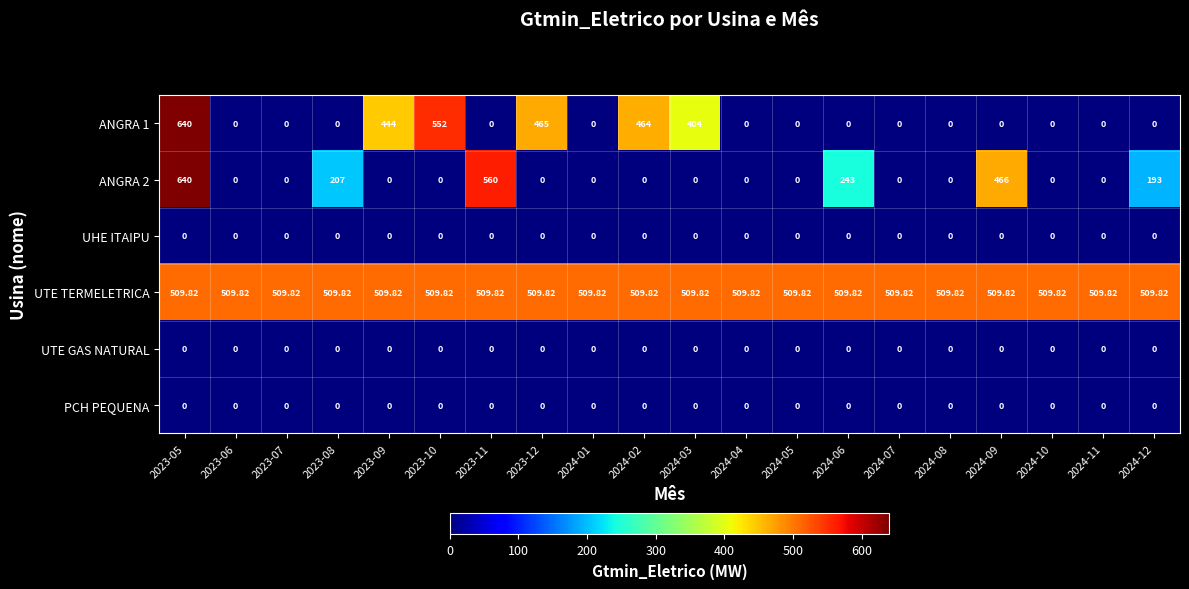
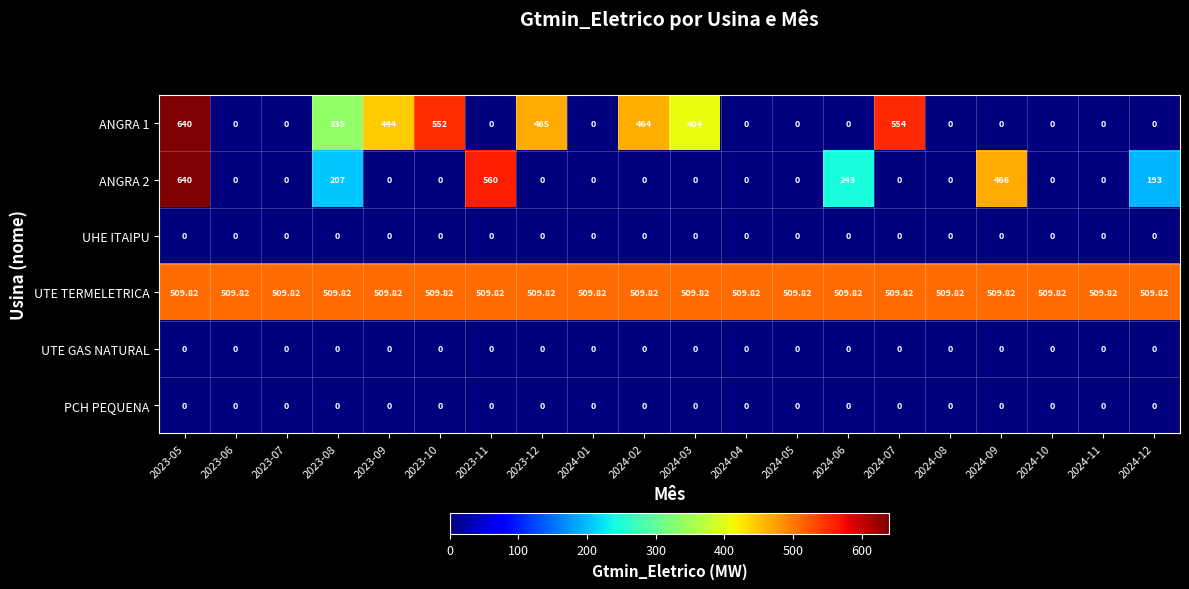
  {
    "ANGRA 1": {
      "2023-05": 640,
      "2023-06": 0,
      "2023-07": 0,
-     "2023-08": 0,
+     "2023-08": 335,
      "2023-09": 444,
      "2023-10": 552,
      "2023-11": 0,
      "2023-12": 465,
      "2024-01": 0,
      "2024-02": 464,
      "2024-03": 404,
      "2024-04": 0,
      "2024-05": 0,
      "2024-06": 0,
-     "2024-07": 0,
+     "2024-07": 554,
      "2024-08": 0,
      "2024-09": 0,
      "2024-10": 0,
      "2024-11": 0,
      "2024-12": 0
    },
    "ANGRA 2": {
      "2023-05": 640,
      "2023-06": 0,
      "2023-07": 0,
      "2023-08": 207,
      "2023-09": 0,
      "2023-10": 0,
      "2023-11": 560,
      "2023-12": 0,
      "2024-01": 0,
      "2024-02": 0,
      "2024-03": 0,
      "2024-04": 0,
      "2024-05": 0,
      "2024-06": 243,
      "2024-07": 0,
      "2024-08": 0,
      "2024-09": 466,
      "2024-10": 0,
      "2024-11": 0,
      "2024-12": 193
    },
    "UHE ITAIPU": {
      "2023-05": 0,
      "2023-06": 0,
      "2023-07": 0,
      "2023-08": 0,
      "2023-09": 0,
      "2023-10": 0,
      "2023-11": 0,
      "2023-12": 0,
      "2024-01": 0,
      "2024-02": 0,
      "2024-03": 0,
      "2024-04": 0,
      "2024-05": 0,
      "2024-06": 0,
      "2024-07": 0,
      "2024-08": 0,
      "2024-09": 0,
      "2024-10": 0,
      "2024-11": 0,
      "2024-12": 0
    },
    "UTE TERMELETRICA": {
      "2023-05": 509.82,
      "2023-06": 509.82,
      "2023-07": 509.82,
      "2023-08": 509.82,
      "2023-09": 509.82,
      "2023-10": 509.82,
      "2023-11": 509.82,
      "2023-12": 509.82,
      "2024-01": 509.82,
      "2024-02": 509.82,
      "2024-03": 509.82,
      "2024-04": 509.82,
      "2024-05": 509.82,
      "2024-06": 509.82,
      "2024-07": 509.82,
      "2024-08": 509.82,
      "2024-09": 509.82,
      "2024-10": 509.82,
      "2024-11": 509.82,
      "2024-12": 509.82
    },
    "UTE GAS NATURAL": {
      "2023-05": 0,
      "2023-06": 0,
      "2023-07": 0,
      "2023-08": 0,
      "2023-09": 0,
      "2023-10": 0,
      "2023-11": 0,
      "2023-12": 0,
      "2024-01": 0,
      "2024-02": 0,
      "2024-03": 0,
      "2024-04": 0,
      "2024-05": 0,
      "2024-06": 0,
      "2024-07": 0,
      "2024-08": 0,
      "2024-09": 0,
      "2024-10": 0,
      "2024-11": 0,
      "2024-12": 0
    },
    "PCH PEQUENA": {
      "2023-05": 0,
      "2023-06": 0,
      "2023-07": 0,
      "2023-08": 0,
      "2023-09": 0,
      "2023-10": 0,
      "2023-11": 0,
      "2023-12": 0,
      "2024-01": 0,
      "2024-02": 0,
      "2024-03": 0,
      "2024-04": 0,
      "2024-05": 0,
      "2024-06": 0,
      "2024-07": 0,
      "2024-08": 0,
      "2024-09": 0,
      "2024-10": 0,
      "2024-11": 0,
      "2024-12": 0
    }
  }
